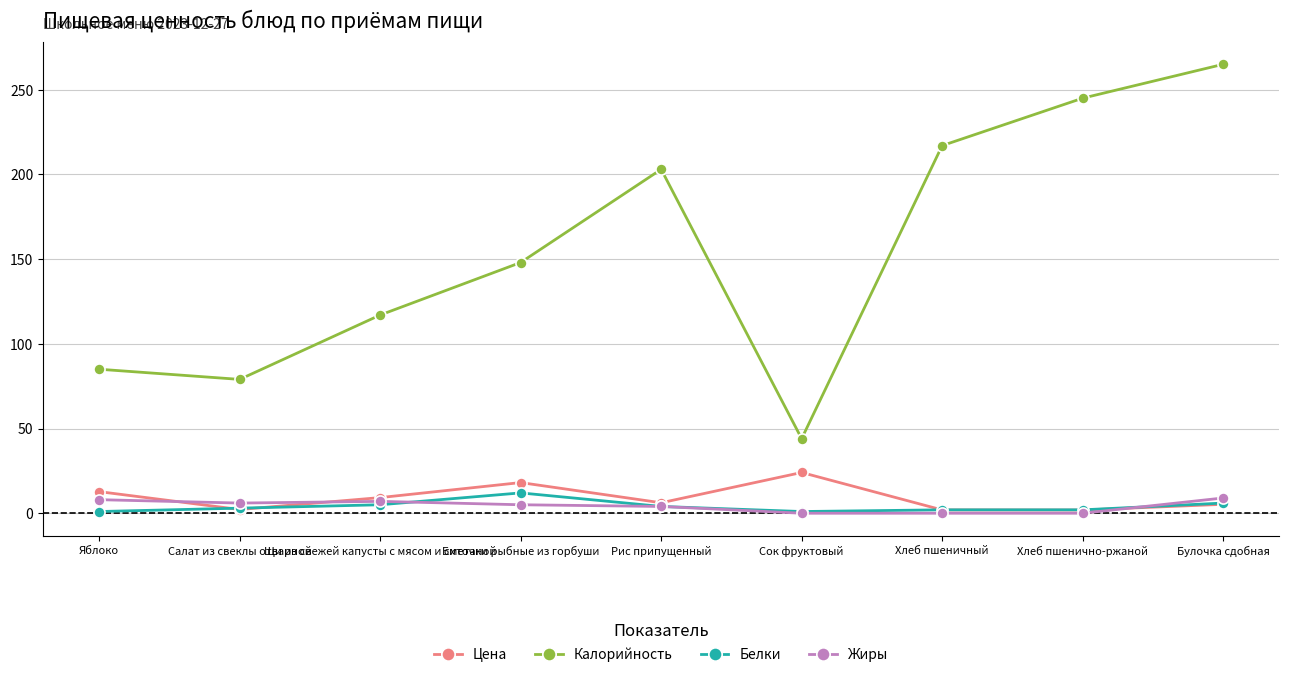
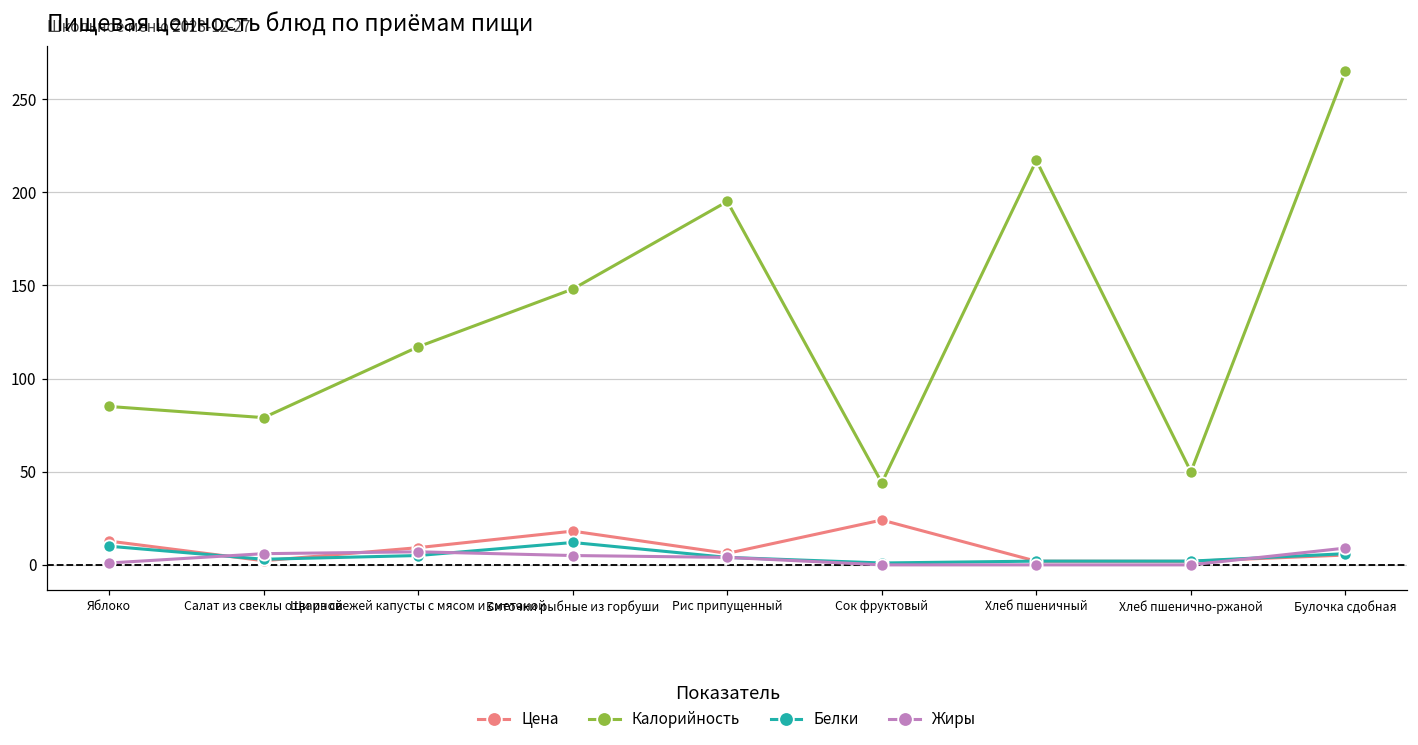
  {
    "Цена": {
      "Яблоко": 13,
      "Рис припущенный": 6,
      "Сок фруктовый": 24
    },
    "Калорийность": {
      "Яблоко": 85,
-     "Рис припущенный": 203,
+     "Рис припущенный": 195,
      "Сок фруктовый": 44,
      "Хлеб пшеничный": 217,
-     "Хлеб пшенично-ржаной": 245,
+     "Хлеб пшенично-ржаной": 50,
      "Булочка сдобная": 265
    },
    "Белки": {
-     "Яблоко": 1
+     "Яблоко": 10
    },
    "Жиры": {
-     "Яблоко": 8,
+     "Яблоко": 1,
      "Хлеб пшеничный": 0,
      "Хлеб пшенично-ржаной": 0,
      "Булочка сдобная": 9
    }
  }
